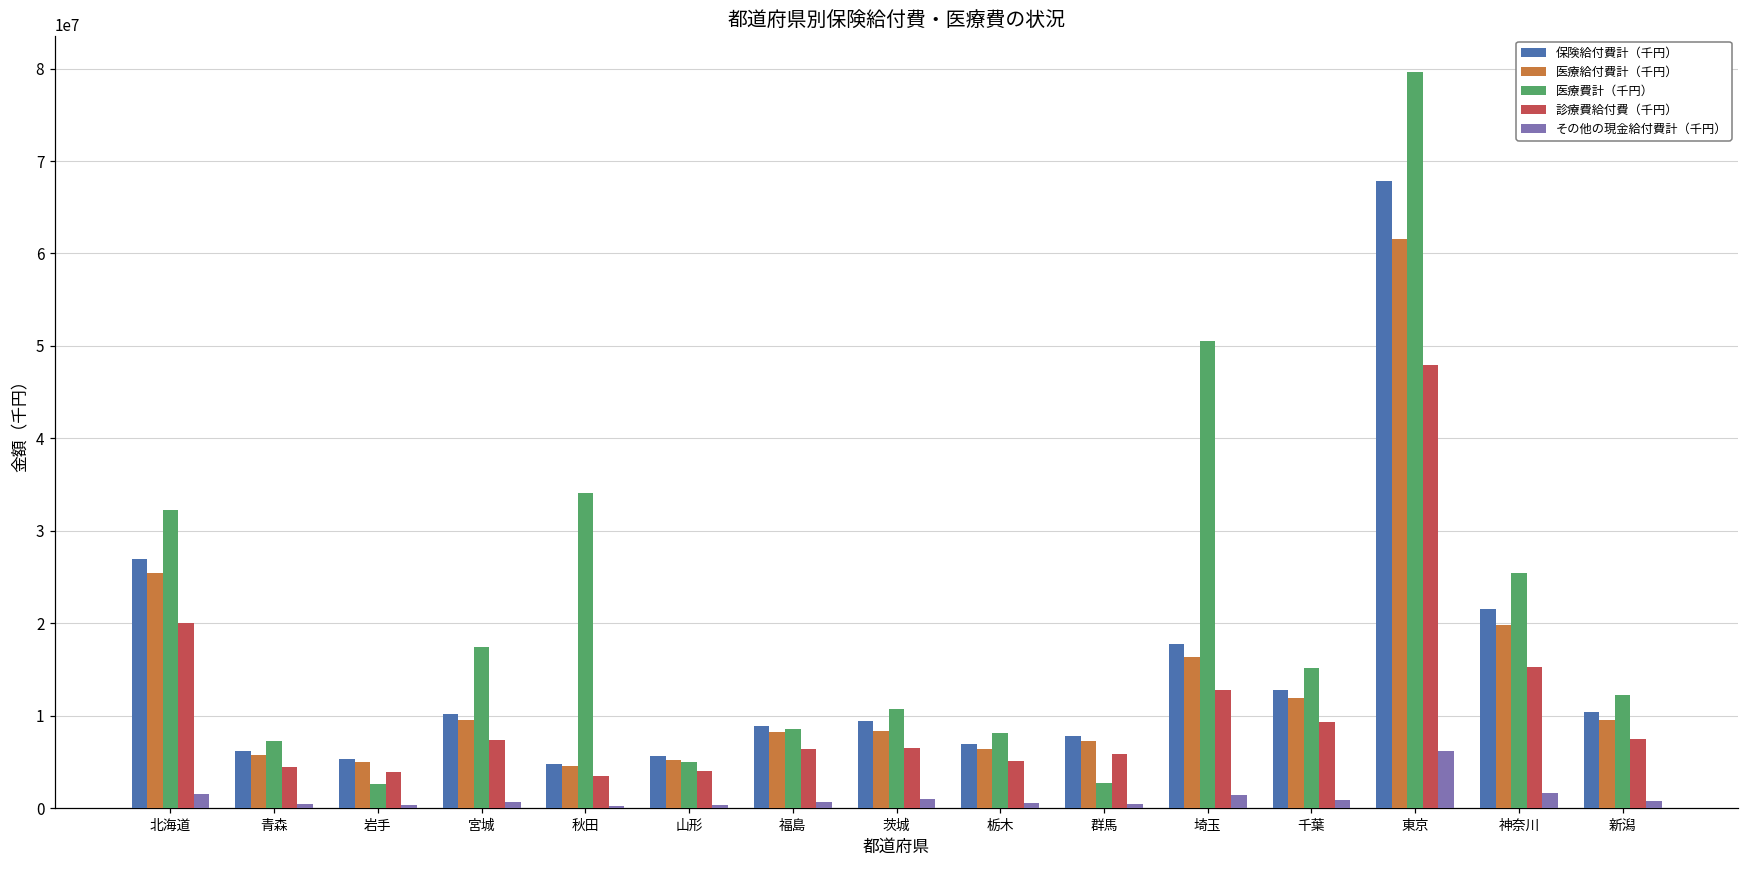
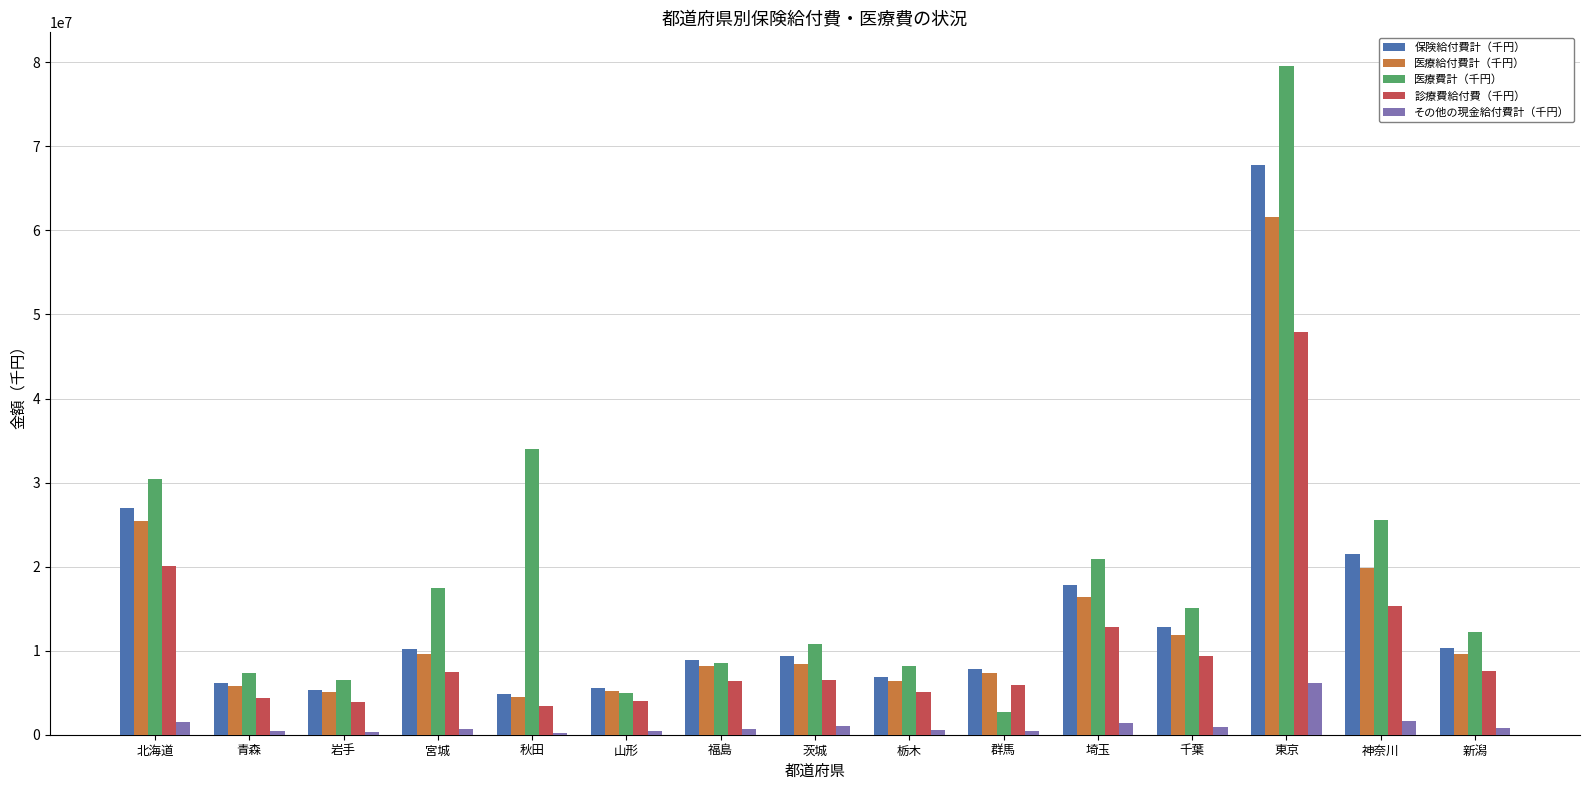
  {
    "医療費計（千円）": {
-     "北海道": 32000000,
+     "北海道": 30000000,
      "青森": 7000000,
-     "岩手": 3000000,
+     "岩手": 6000000,
      "宮城": 17000000,
      "秋田": 34000000,
      "山形": 5000000,
      "福島": 9000000,
      "茨城": 11000000,
      "栃木": 8000000,
      "群馬": 3000000,
-     "埼玉": 51000000,
+     "埼玉": 21000000,
      "千葉": 15000000,
      "東京": 80000000,
      "神奈川": 25000000,
      "新潟": 12000000
    }
  }
